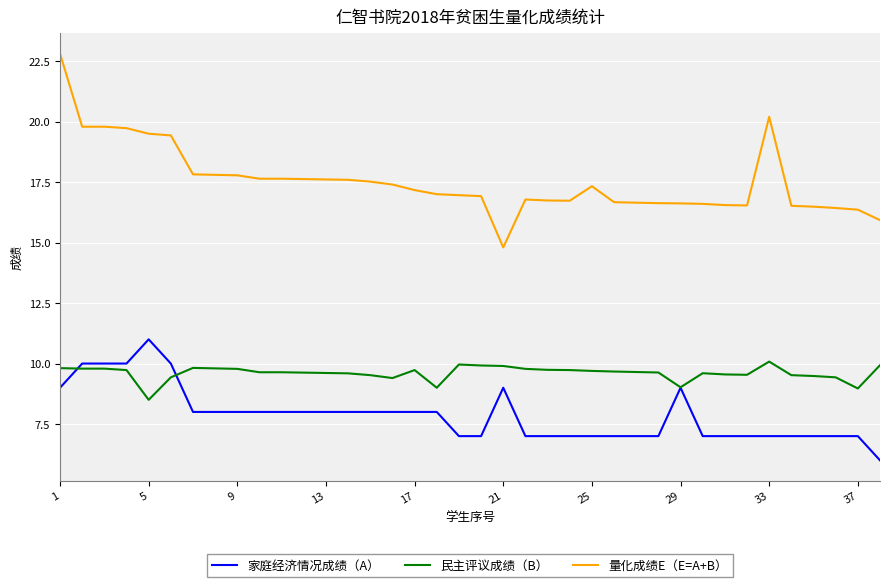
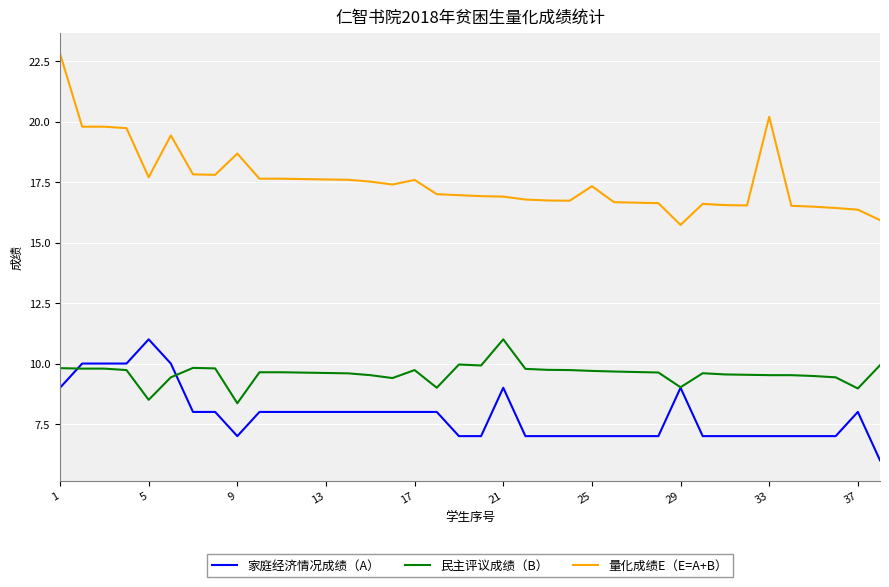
  {
    "家庭经济情况成绩（A）": {
      "1": 9,
      "5": 11,
-     "9": 8,
+     "9": 7,
      "13": 8,
      "17": 8,
      "21": 9,
      "25": 7,
      "33": 7,
-     "37": 7
+     "37": 8
    },
    "民主评议成绩（B）": {
      "1": 9.8,
      "5": 8.5,
-     "9": 9.8,
+     "9": 8.4,
      "13": 9.6,
      "17": 9.7,
-     "21": 9.9,
+     "21": 11.0,
      "25": 9.7,
-     "33": 10.1,
+     "33": 9.5,
      "37": 9.0
    },
    "量化成绩E（E=A+B）": {
      "1": 22.8,
-     "5": 19.5,
-     "9": 17.8,
+     "5": 17.7,
+     "9": 18.7,
      "13": 17.6,
-     "17": 17.2,
-     "21": 14.8,
+     "17": 17.6,
+     "21": 16.9,
      "25": 17.3,
-     "29": 16.6,
+     "29": 15.7,
      "33": 20.2,
      "37": 16.4
    }
  }
